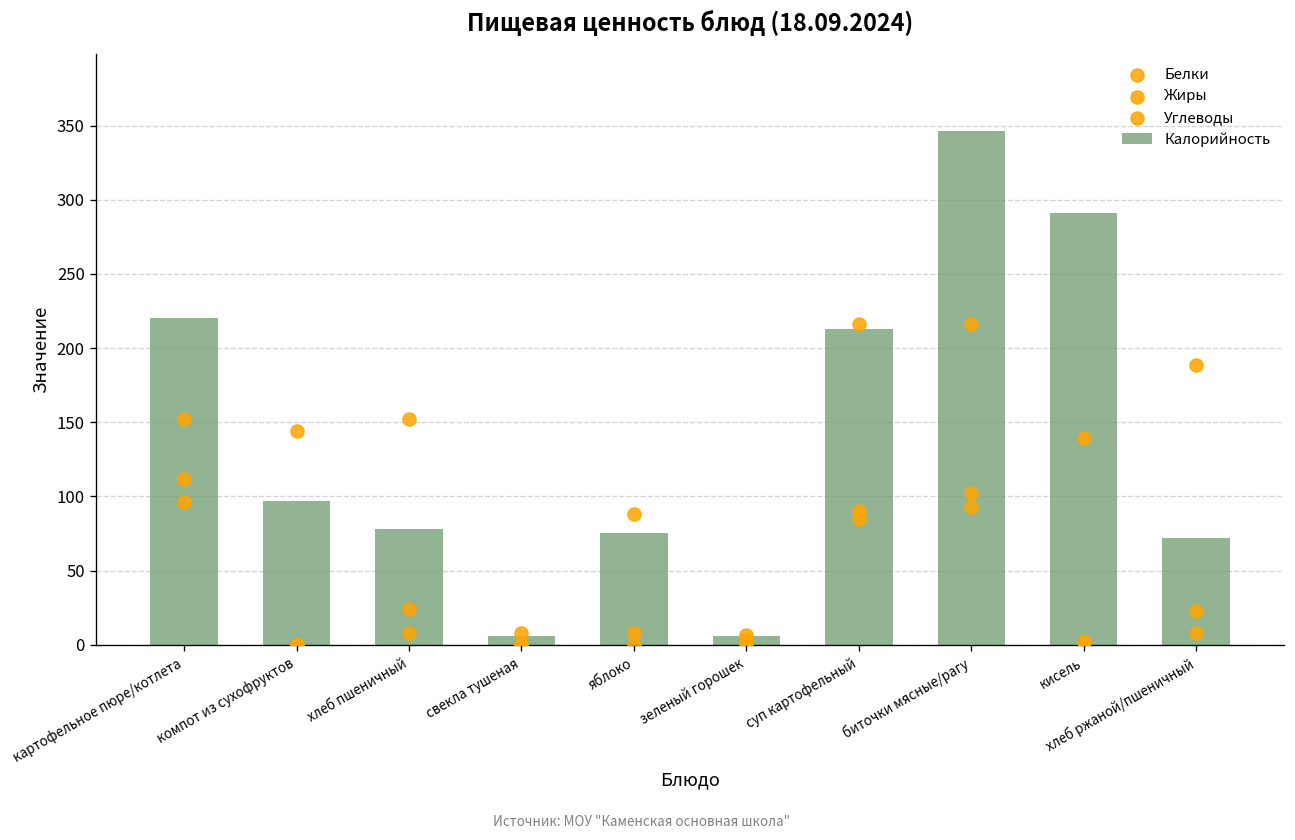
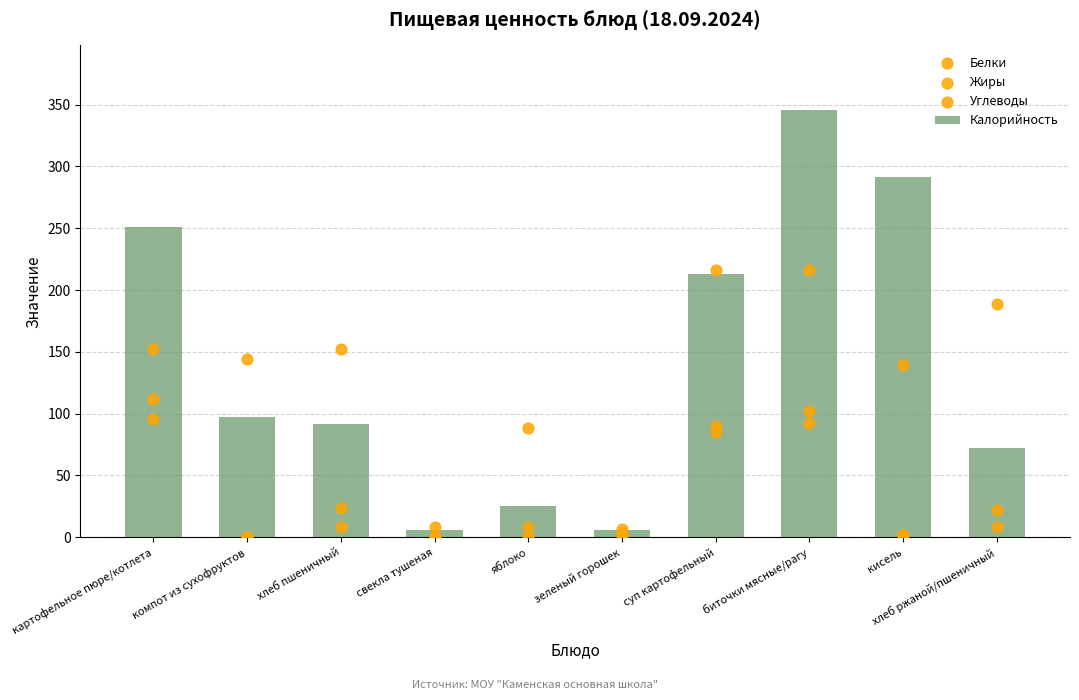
  {
    "Калорийность": {
-     "картофельное пюре/котлета": 220,
+     "картофельное пюре/котлета": 251,
      "компот из сухофруктов": 97,
-     "хлеб пшеничный": 78,
+     "хлеб пшеничный": 92,
      "свекла тушеная": 6,
-     "яблоко": 75,
+     "яблоко": 25,
      "зеленый горошек": 6,
      "суп картофельный": 213,
      "биточки мясные/рагу": 346,
      "кисель": 291,
      "хлеб ржаной/пшеничный": 72
    }
  }
